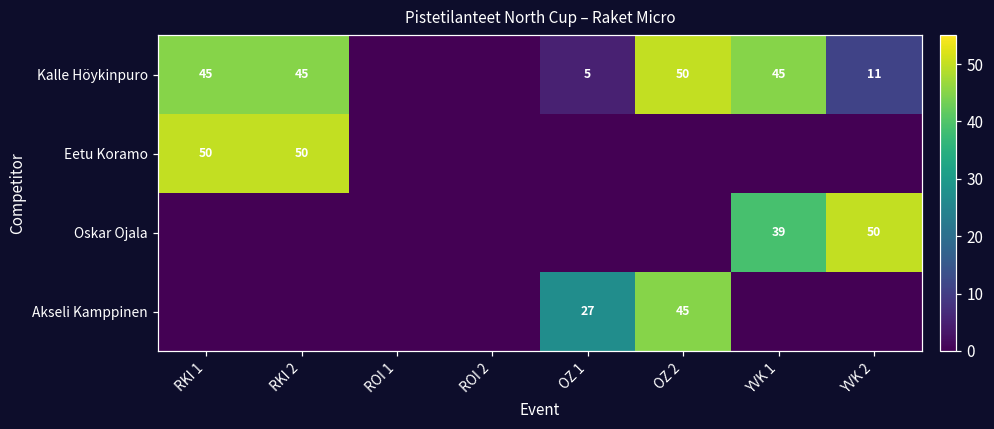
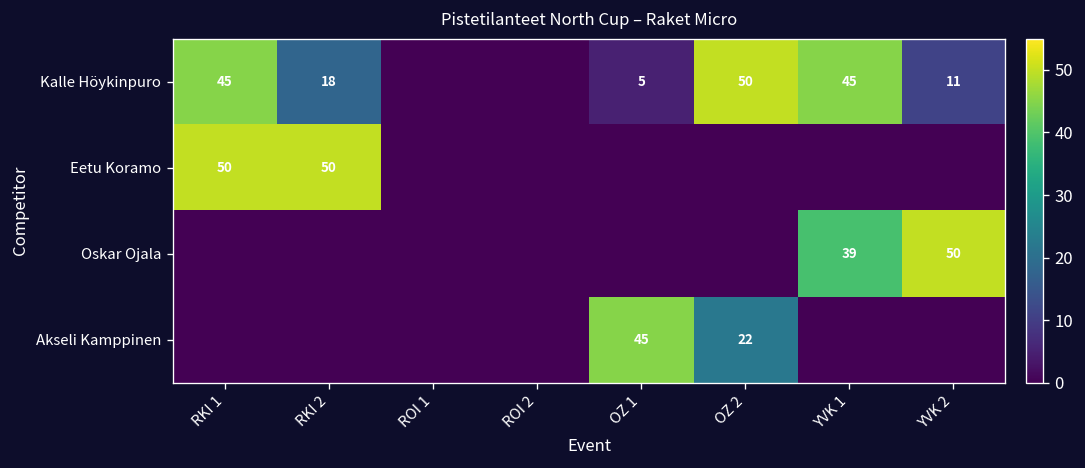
  {
    "Kalle Höykinpuro": {
      "RKI 1": 45,
-     "RKI 2": 45,
+     "RKI 2": 18,
      "OZ 1": 5,
      "OZ 2": 50,
      "YVK 1": 45,
      "YVK 2": 11
    },
    "Eetu Koramo": {
      "RKI 1": 50,
      "RKI 2": 50
    },
    "Oskar Ojala": {
      "YVK 1": 39,
      "YVK 2": 50
    },
    "Akseli Kamppinen": {
-     "OZ 1": 27,
-     "OZ 2": 45
+     "OZ 1": 45,
+     "OZ 2": 22
    }
  }
